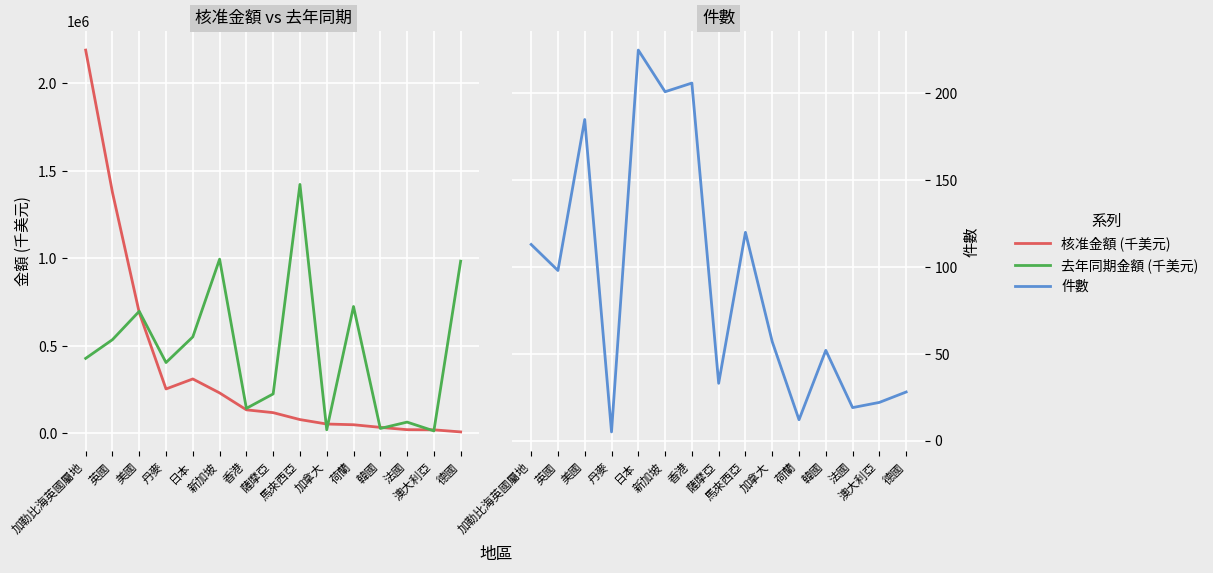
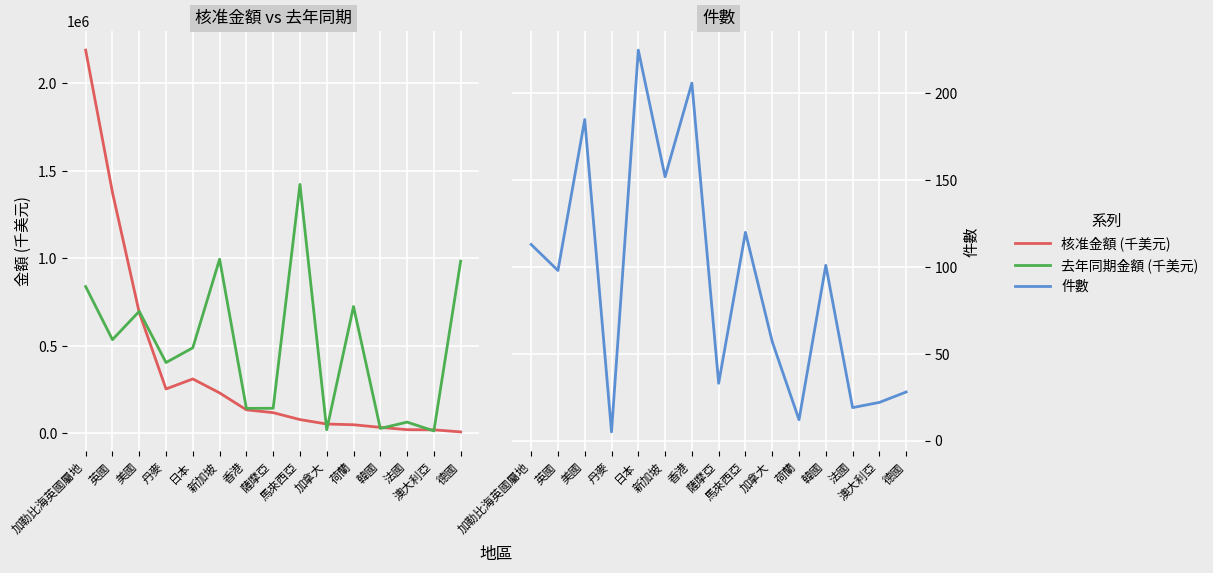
  {
    "核准金額 vs 去年同期": {
      "核准金額 (千美元)": {
        "加勒比海英國屬地": 2190000,
        "英國": 1380000,
        "丹麥": 250000,
        "日本": 310000,
        "新加坡": 230000,
        "薩摩亞": 120000,
        "馬來西亞": 80000,
        "加拿大": 50000,
        "荷蘭": 50000,
        "法國": 20000,
        "德國": 10000
      },
      "去年同期金額 (千美元)": {
-       "加勒比海英國屬地": 430000,
+       "加勒比海英國屬地": 840000,
        "英國": 530000,
        "丹麥": 400000,
-       "日本": 550000,
+       "日本": 490000,
        "新加坡": 990000,
-       "薩摩亞": 220000,
+       "薩摩亞": 140000,
        "馬來西亞": 1420000,
        "加拿大": 20000,
        "荷蘭": 720000,
        "法國": 60000,
        "德國": 980000
      }
    },
    "件數": {
      "加勒比海英國屬地": 113,
      "英國": 98,
      "美國": 185,
      "丹麥": 5,
      "日本": 225,
-     "新加坡": 201,
+     "新加坡": 152,
      "香港": 206,
      "薩摩亞": 33,
      "馬來西亞": 120,
      "加拿大": 57,
      "荷蘭": 12,
-     "韓國": 52,
+     "韓國": 101,
      "法國": 19,
      "澳大利亞": 22,
      "德國": 28
    }
  }
